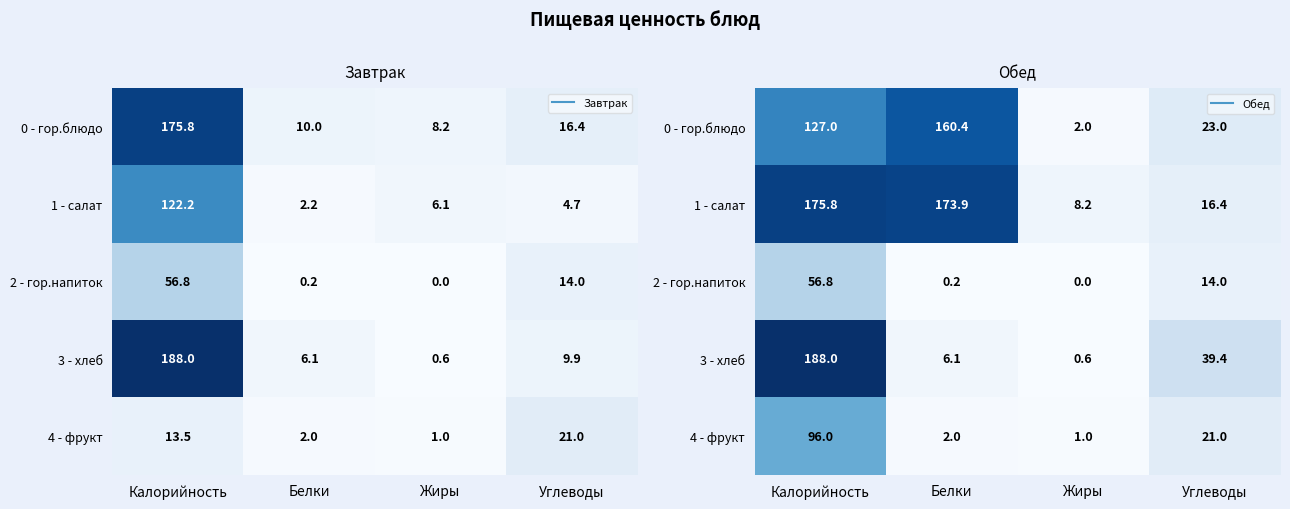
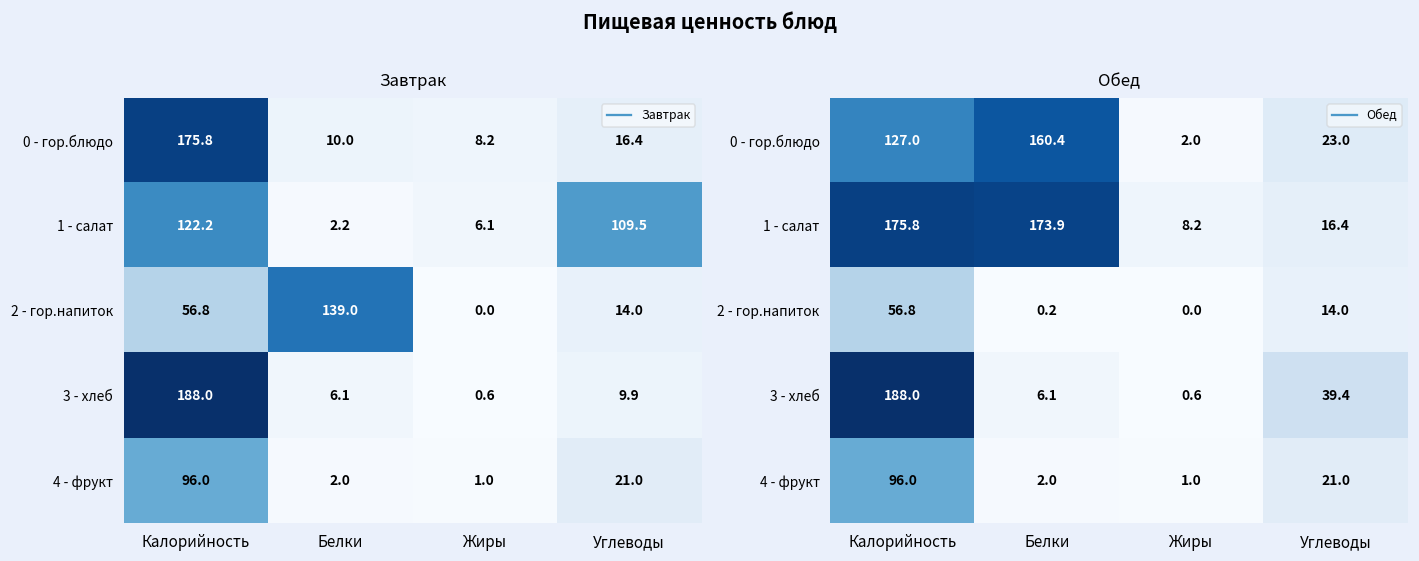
  {
    "Завтрак": {
      "0 - гор.блюдо": {
        "Калорийность": 175.8,
        "Белки": 10.0,
        "Жиры": 8.2,
        "Углеводы": 16.4
      },
      "1 - салат": {
        "Калорийность": 122.2,
        "Белки": 2.2,
        "Жиры": 6.1,
-       "Углеводы": 4.7
+       "Углеводы": 109.5
      },
      "2 - гор.напиток": {
        "Калорийность": 56.8,
-       "Белки": 0.2,
+       "Белки": 139.0,
        "Жиры": 0.0,
        "Углеводы": 14.0
      },
      "3 - хлеб": {
        "Калорийность": 188.0,
        "Белки": 6.1,
        "Жиры": 0.6,
        "Углеводы": 9.9
      },
      "4 - фрукт": {
-       "Калорийность": 13.5,
+       "Калорийность": 96.0,
        "Белки": 2.0,
        "Жиры": 1.0,
        "Углеводы": 21.0
      }
    },
    "Обед": {
      "0 - гор.блюдо": {
        "Калорийность": 127.0,
        "Белки": 160.4,
        "Жиры": 2.0,
        "Углеводы": 23.0
      },
      "1 - салат": {
        "Калорийность": 175.8,
        "Белки": 173.9,
        "Жиры": 8.2,
        "Углеводы": 16.4
      },
      "2 - гор.напиток": {
        "Калорийность": 56.8,
        "Белки": 0.2,
        "Жиры": 0.0,
        "Углеводы": 14.0
      },
      "3 - хлеб": {
        "Калорийность": 188.0,
        "Белки": 6.1,
        "Жиры": 0.6,
        "Углеводы": 39.4
      },
      "4 - фрукт": {
        "Калорийность": 96.0,
        "Белки": 2.0,
        "Жиры": 1.0,
        "Углеводы": 21.0
      }
    }
  }
